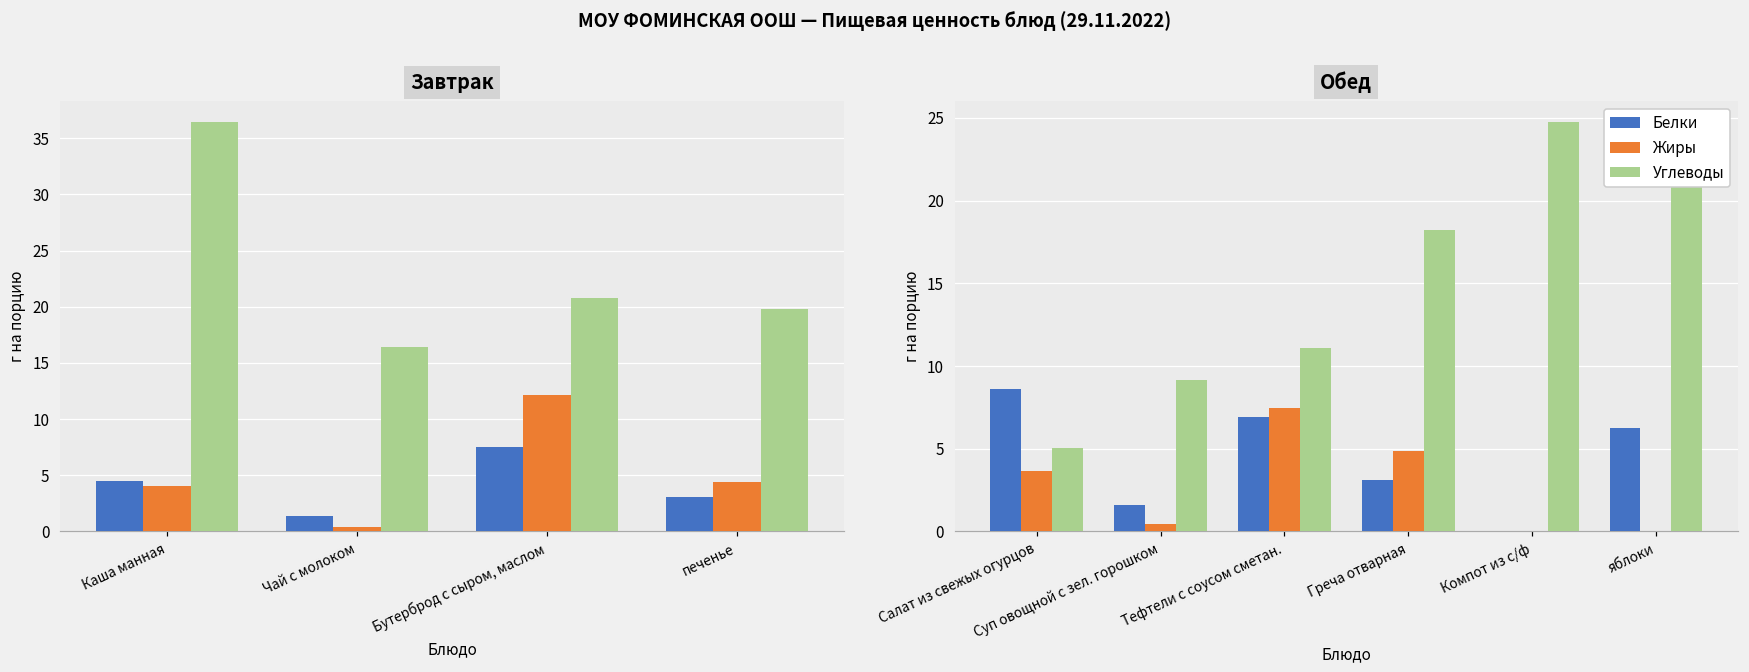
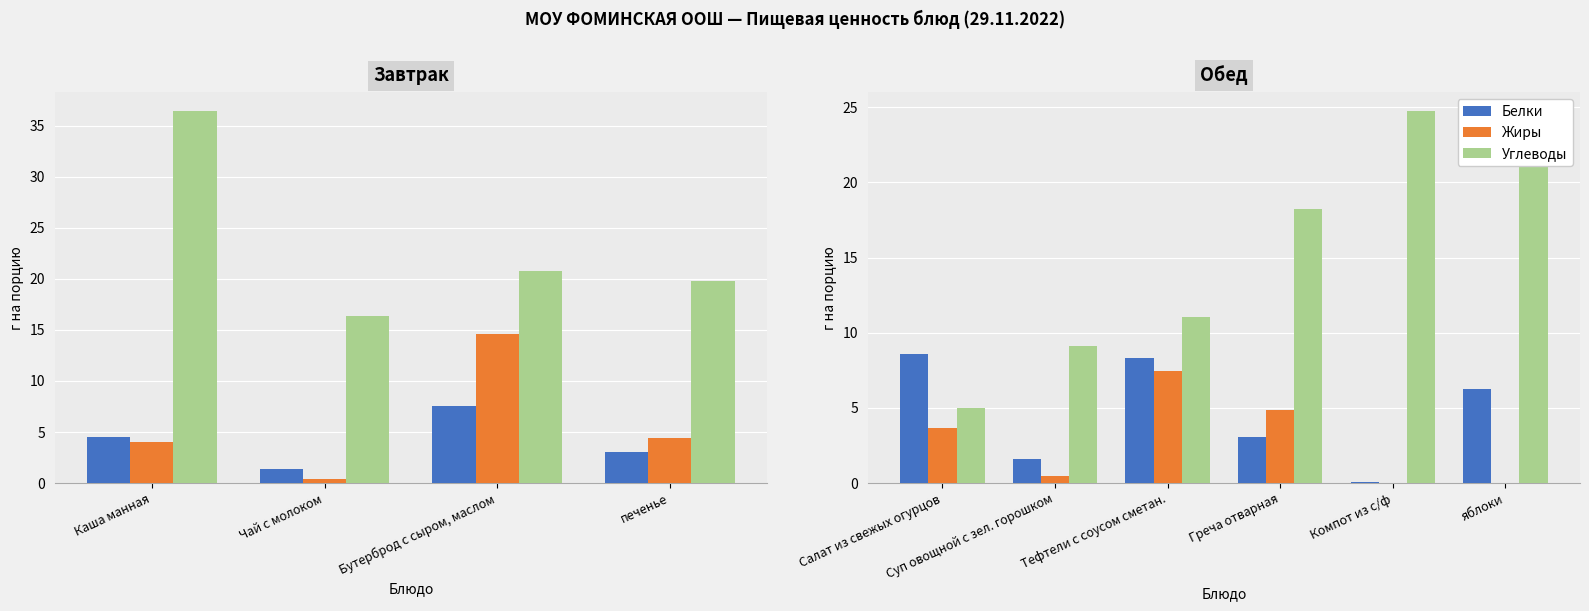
  {
    "Завтрак": {
      "Белки": {
        "Каша манная": 4.5,
        "Чай с молоком": 1.4,
        "Бутерброд с сыром, маслом": 7.5,
        "печенье": 3.1
      },
      "Жиры": {
        "Каша манная": 4.1,
        "Чай с молоком": 0.4,
-       "Бутерброд с сыром, маслом": 12.2,
+       "Бутерброд с сыром, маслом": 14.6,
        "печенье": 4.4
      },
      "Углеводы": {
        "Каша манная": 36.5,
        "Чай с молоком": 16.4,
        "Бутерброд с сыром, маслом": 20.7,
        "печенье": 19.8
      }
    },
    "Обед": {
      "Белки": {
        "Салат из свежых огурцов": 8.6,
        "Суп овощной с зел. горошком": 1.6,
-       "Тефтели с соусом сметан.": 6.9,
+       "Тефтели с соусом сметан.": 8.3,
        "Греча отварная": 3.1,
        "яблоки": 6.3
      },
      "Жиры": {
        "Салат из свежых огурцов": 3.7,
        "Суп овощной с зел. горошком": 0.4,
        "Тефтели с соусом сметан.": 7.5,
        "Греча отварная": 4.9,
        "Компот из с/ф": 0.0,
        "яблоки": 0.0
      },
      "Углеводы": {
        "Салат из свежых огурцов": 5.0,
        "Суп овощной с зел. горошком": 9.2,
        "Тефтели с соусом сметан.": 11.1,
        "Греча отварная": 18.2,
        "Компот из с/ф": 24.8
      }
    }
  }
